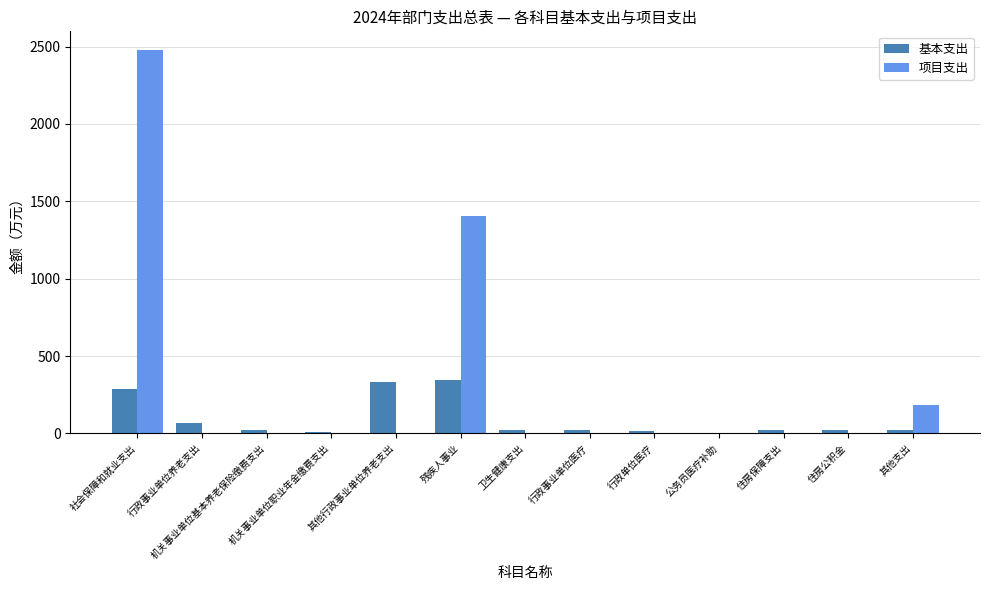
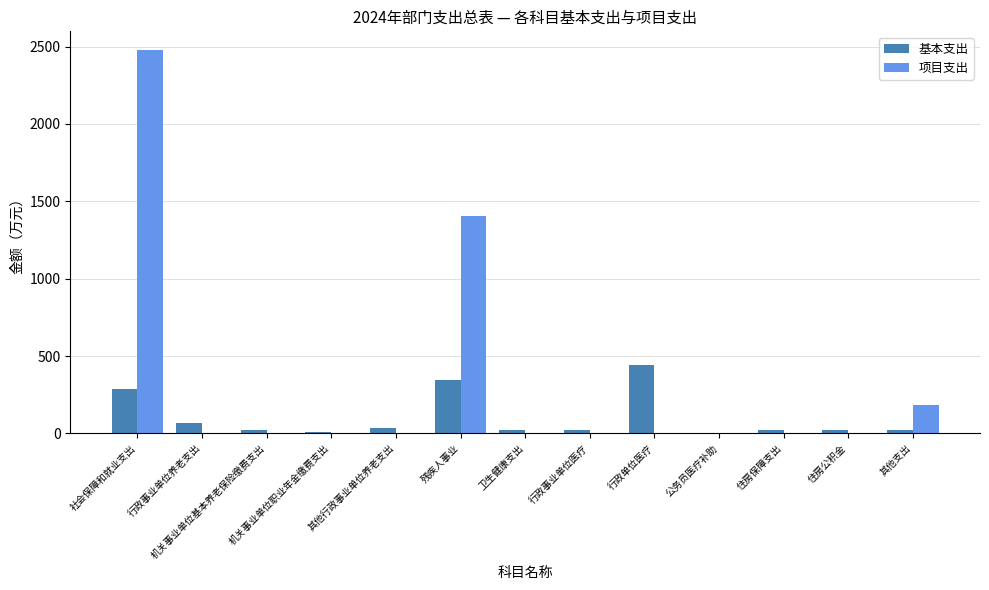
  {
    "基本支出": {
      "社会保障和就业支出": 290,
      "行政事业单位养老支出": 60,
      "机关事业单位基本养老保险缴费支出": 20,
-     "其他行政事业单位养老支出": 330,
+     "其他行政事业单位养老支出": 30,
      "残疾人事业": 340,
      "卫生健康支出": 20,
      "行政事业单位医疗": 20,
-     "行政单位医疗": 20,
+     "行政单位医疗": 440,
      "住房保障支出": 20,
      "住房公积金": 20,
      "其他支出": 20
    },
    "项目支出": {
      "社会保障和就业支出": 2480,
      "行政事业单位养老支出": 0,
      "机关事业单位基本养老保险缴费支出": 0,
      "机关事业单位职业年金缴费支出": 0,
      "其他行政事业单位养老支出": 0,
      "残疾人事业": 1410,
      "卫生健康支出": 0,
      "行政事业单位医疗": 0,
      "行政单位医疗": 0,
      "公务员医疗补助": 0,
      "住房保障支出": 0,
      "住房公积金": 0,
      "其他支出": 180
    }
  }
